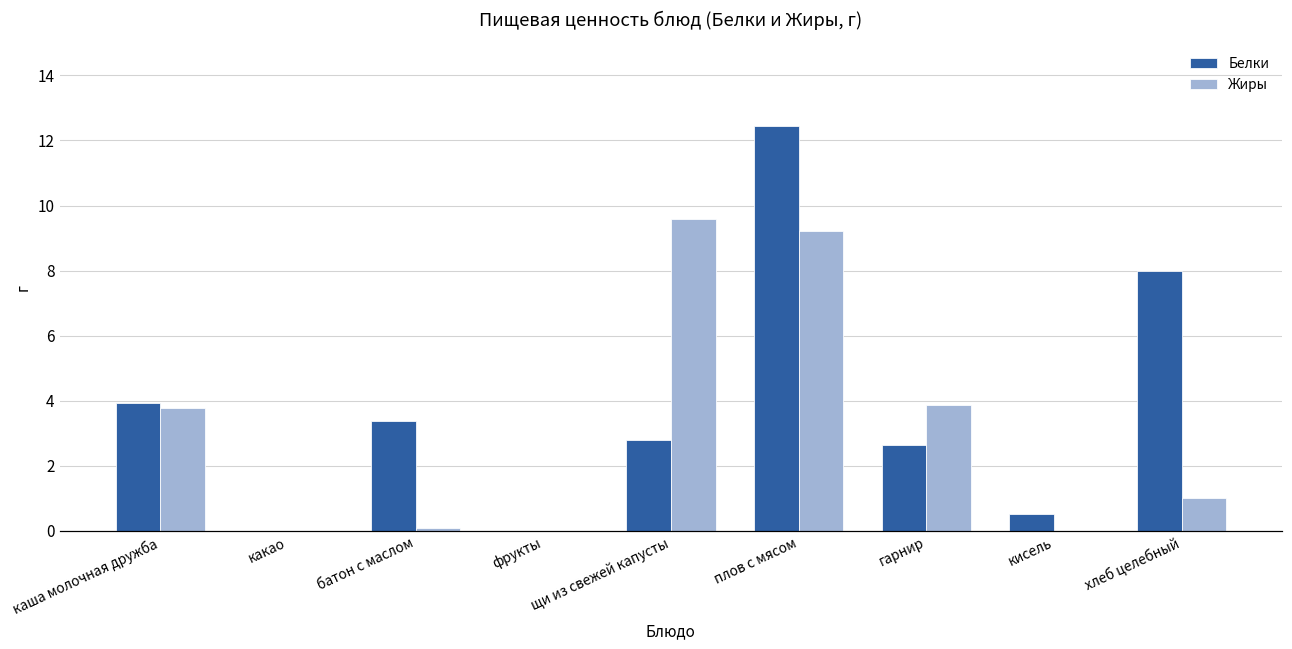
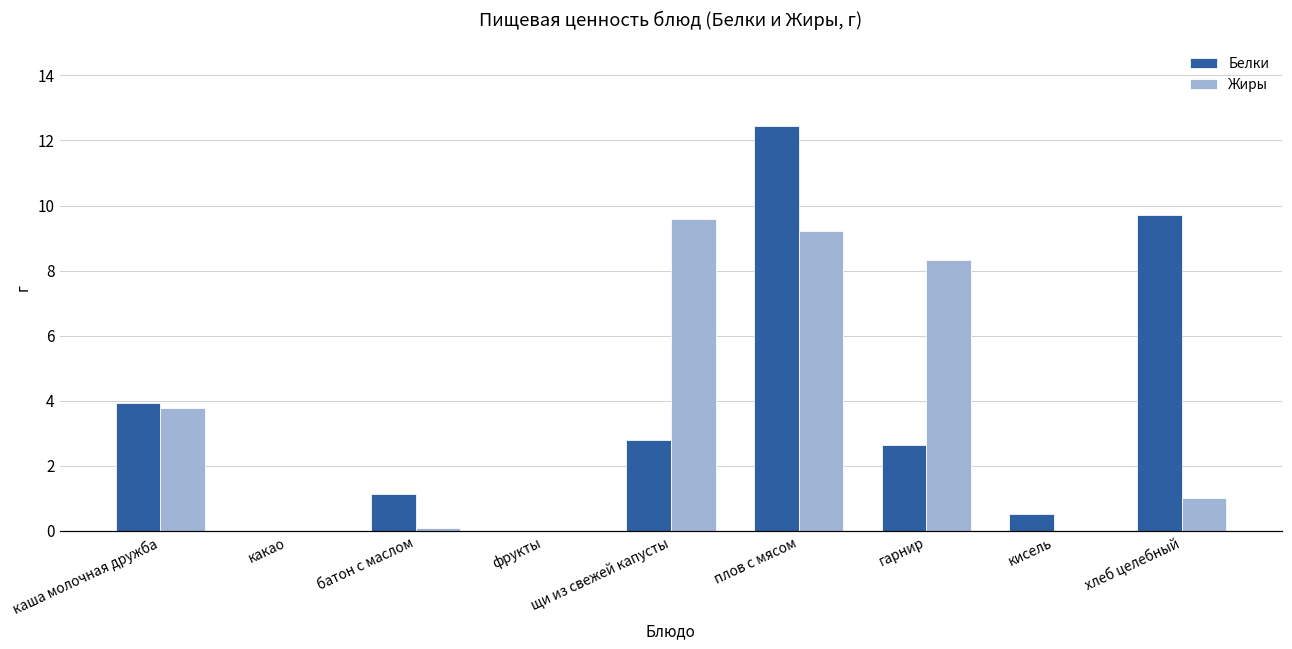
  {
    "Белки": {
      "каша молочная дружба": 3.9,
      "какао": 0.0,
-     "батон с маслом": 3.4,
+     "батон с маслом": 1.1,
      "фрукты": 0.0,
      "щи из свежей капусты": 2.8,
      "плов с мясом": 12.5,
      "гарнир": 2.6,
      "кисель": 0.5,
-     "хлеб целебный": 8.0
+     "хлеб целебный": 9.7
    },
    "Жиры": {
      "каша молочная дружба": 3.8,
      "какао": 0.0,
      "батон с маслом": 0.1,
      "фрукты": 0.0,
      "щи из свежей капусты": 9.6,
      "плов с мясом": 9.2,
-     "гарнир": 3.9,
+     "гарнир": 8.3,
      "кисель": 0.0,
      "хлеб целебный": 1.0
    }
  }
